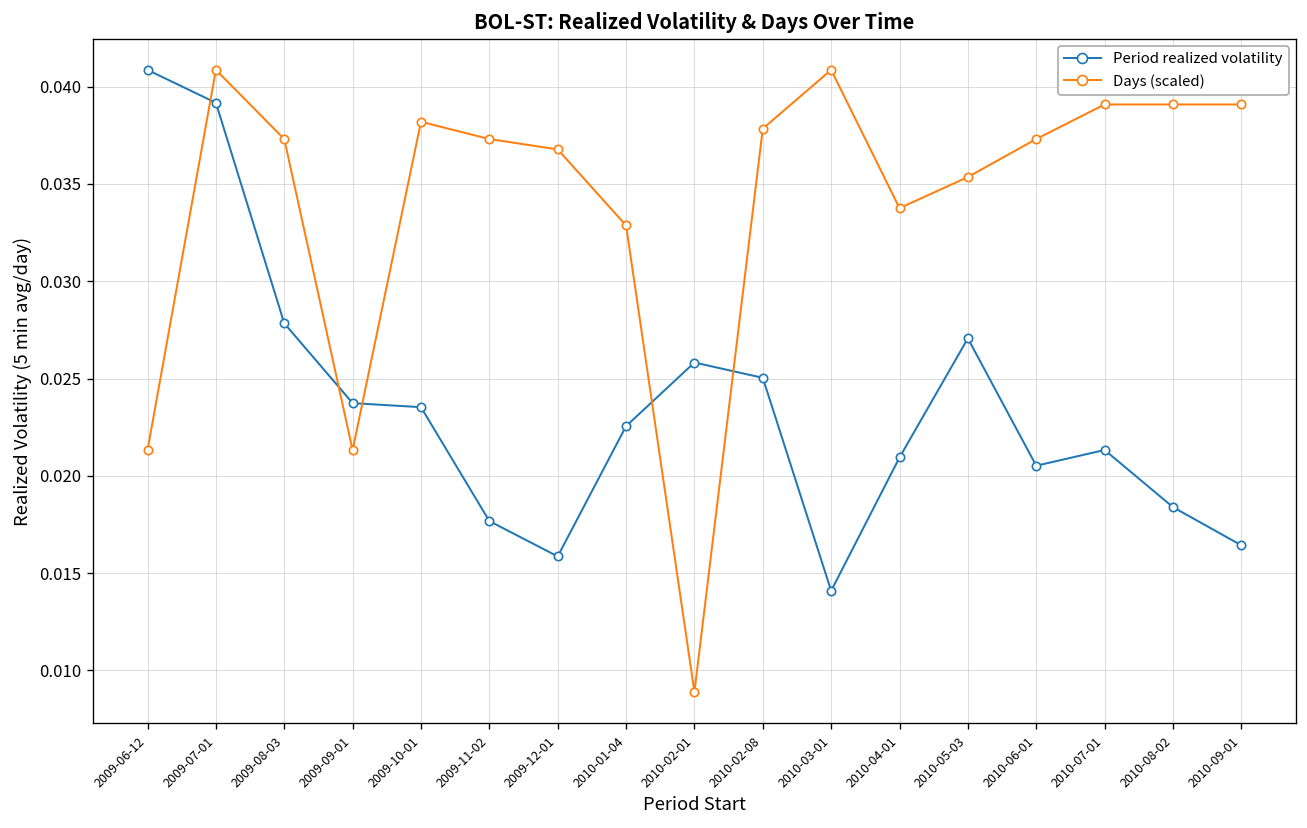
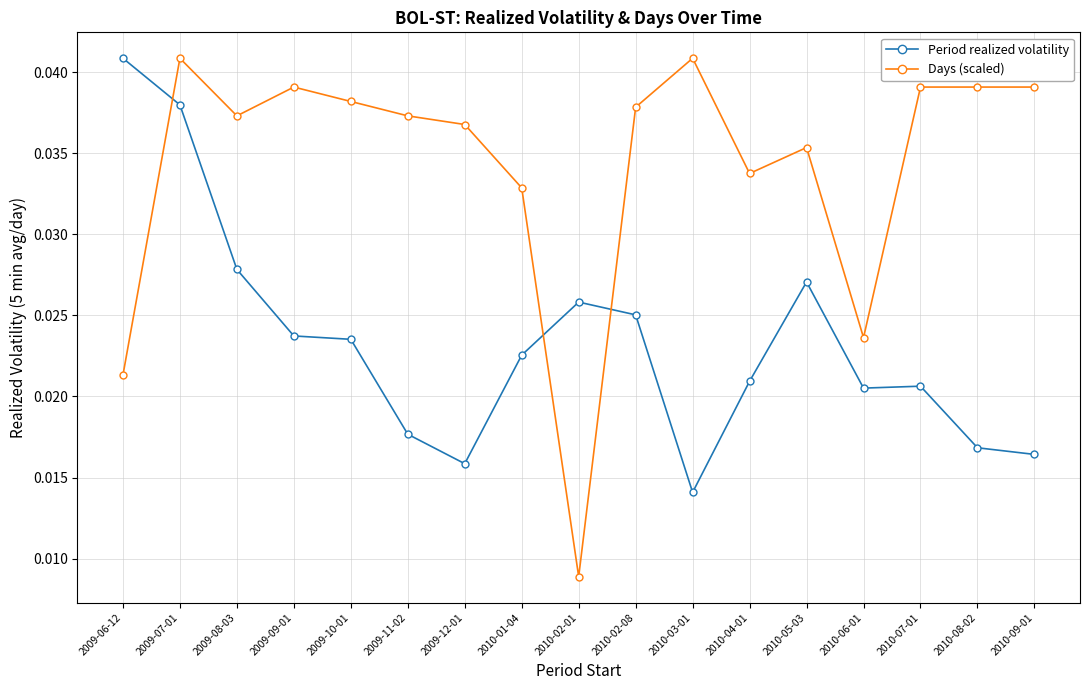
  {
    "Period realized volatility": {
      "2009-06-12": 0.0409,
-     "2009-07-01": 0.0392,
+     "2009-07-01": 0.0380,
      "2009-08-03": 0.0278,
      "2009-09-01": 0.0237,
      "2009-10-01": 0.0235,
      "2009-11-02": 0.0177,
      "2009-12-01": 0.0159,
      "2010-01-04": 0.0226,
      "2010-02-01": 0.0258,
      "2010-02-08": 0.0250,
      "2010-03-01": 0.0141,
      "2010-04-01": 0.0209,
      "2010-05-03": 0.0271,
      "2010-06-01": 0.0205,
-     "2010-07-01": 0.0213,
-     "2010-08-02": 0.0184,
+     "2010-07-01": 0.0206,
+     "2010-08-02": 0.0168,
      "2010-09-01": 0.0164
    },
    "Days (scaled)": {
      "2009-06-12": 0.0213,
      "2009-07-01": 0.0409,
      "2009-08-03": 0.0373,
-     "2009-09-01": 0.0213,
+     "2009-09-01": 0.0391,
      "2009-10-01": 0.0382,
      "2009-11-02": 0.0373,
      "2009-12-01": 0.0368,
      "2010-01-04": 0.0329,
      "2010-02-01": 0.0089,
      "2010-02-08": 0.0378,
      "2010-03-01": 0.0409,
      "2010-04-01": 0.0338,
      "2010-05-03": 0.0354,
-     "2010-06-01": 0.0373,
+     "2010-06-01": 0.0236,
      "2010-07-01": 0.0391,
      "2010-08-02": 0.0391,
      "2010-09-01": 0.0391
    }
  }
